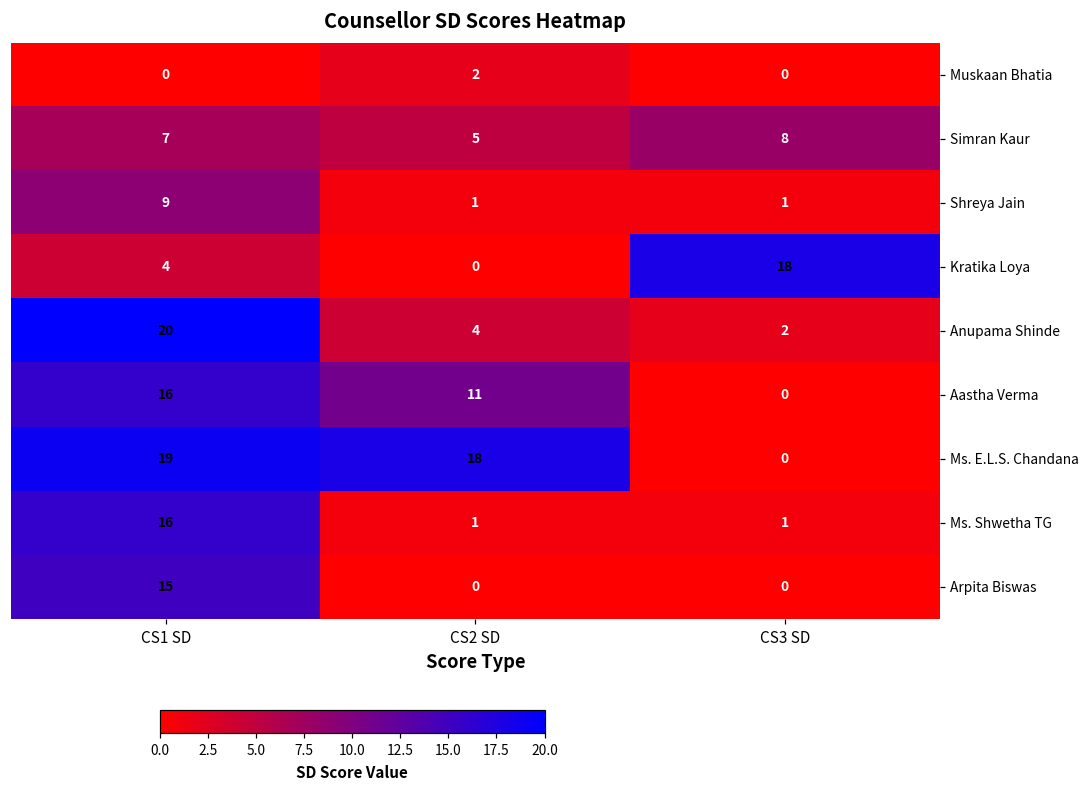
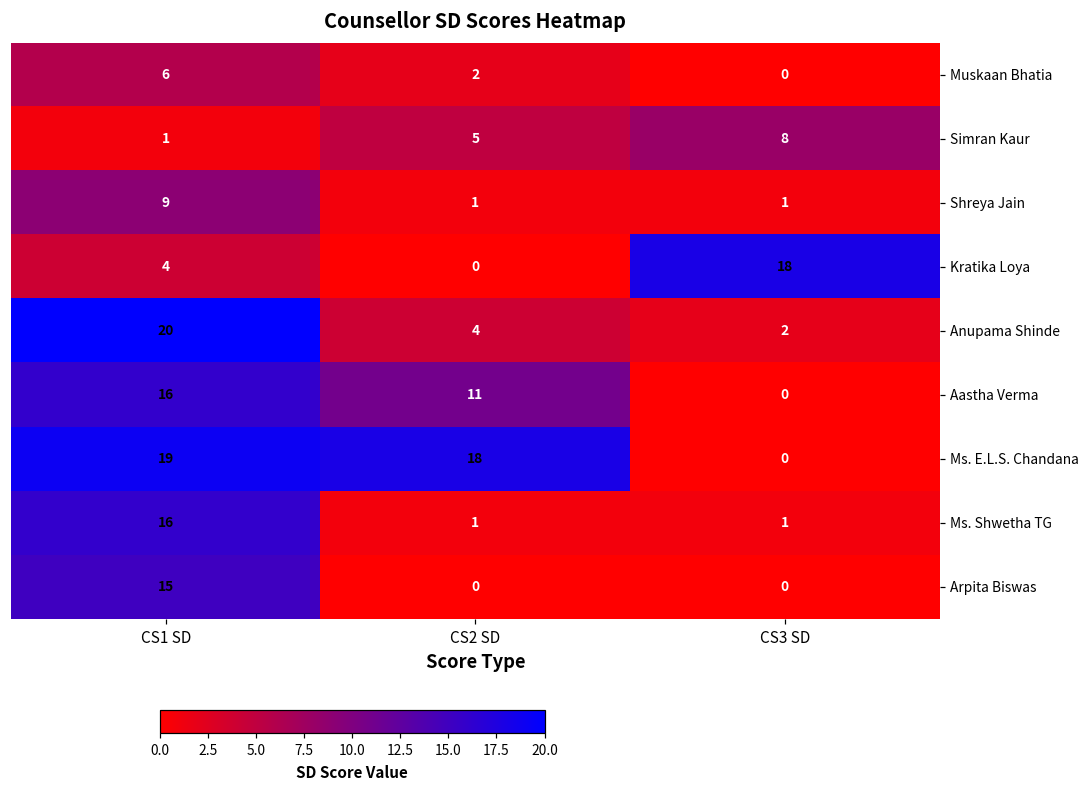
  {
    "Muskaan Bhatia": {
-     "CS1 SD": 0,
+     "CS1 SD": 6,
      "CS2 SD": 2,
      "CS3 SD": 0
    },
    "Simran Kaur": {
-     "CS1 SD": 7,
+     "CS1 SD": 1,
      "CS2 SD": 5,
      "CS3 SD": 8
    },
    "Shreya Jain": {
      "CS1 SD": 9,
      "CS2 SD": 1,
      "CS3 SD": 1
    },
    "Kratika Loya": {
      "CS1 SD": 4,
      "CS2 SD": 0,
      "CS3 SD": 18
    },
    "Anupama Shinde": {
      "CS1 SD": 20,
      "CS2 SD": 4,
      "CS3 SD": 2
    },
    "Aastha Verma": {
      "CS1 SD": 16,
      "CS2 SD": 11,
      "CS3 SD": 0
    },
    "Ms. E.L.S. Chandana": {
      "CS1 SD": 19,
      "CS2 SD": 18,
      "CS3 SD": 0
    },
    "Ms. Shwetha TG": {
      "CS1 SD": 16,
      "CS2 SD": 1,
      "CS3 SD": 1
    },
    "Arpita Biswas": {
      "CS1 SD": 15,
      "CS2 SD": 0,
      "CS3 SD": 0
    }
  }
